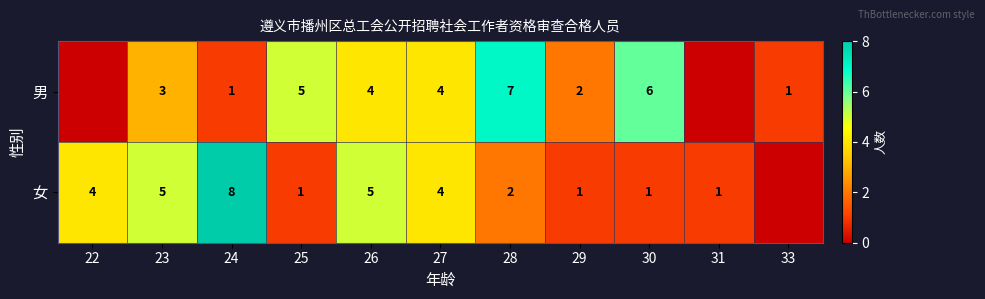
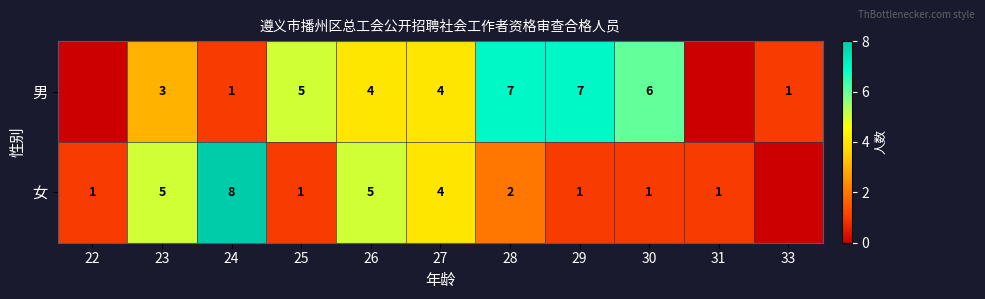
  {
    "男": {
      "23": 3,
      "24": 1,
      "25": 5,
      "26": 4,
      "27": 4,
      "28": 7,
-     "29": 2,
+     "29": 7,
      "30": 6,
      "33": 1
    },
    "女": {
-     "22": 4,
+     "22": 1,
      "23": 5,
      "24": 8,
      "25": 1,
      "26": 5,
      "27": 4,
      "28": 2,
      "29": 1,
      "30": 1,
      "31": 1
    }
  }
